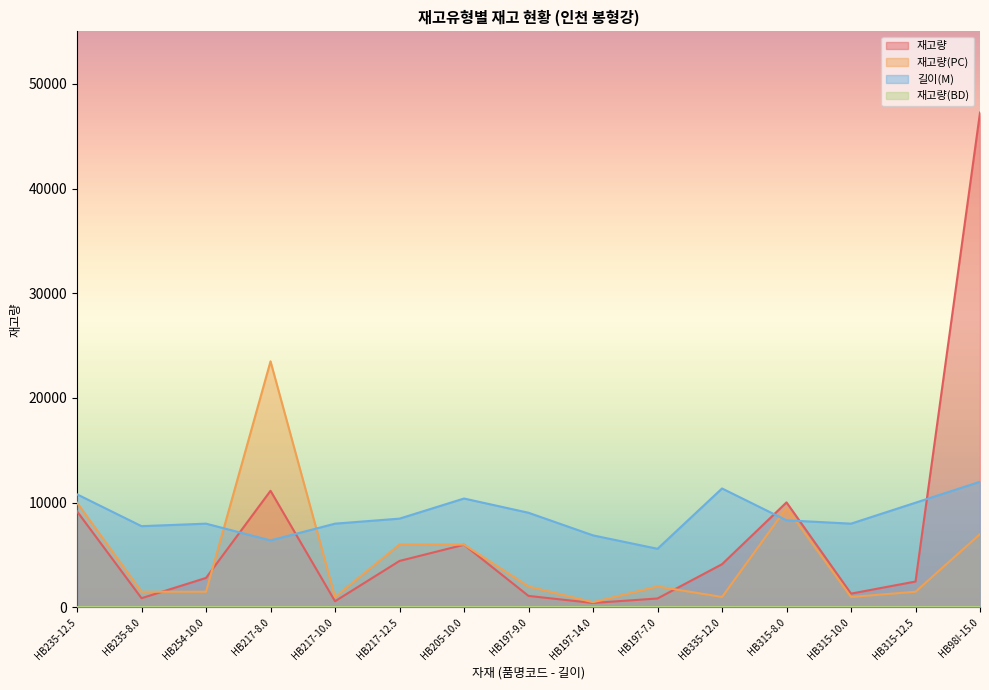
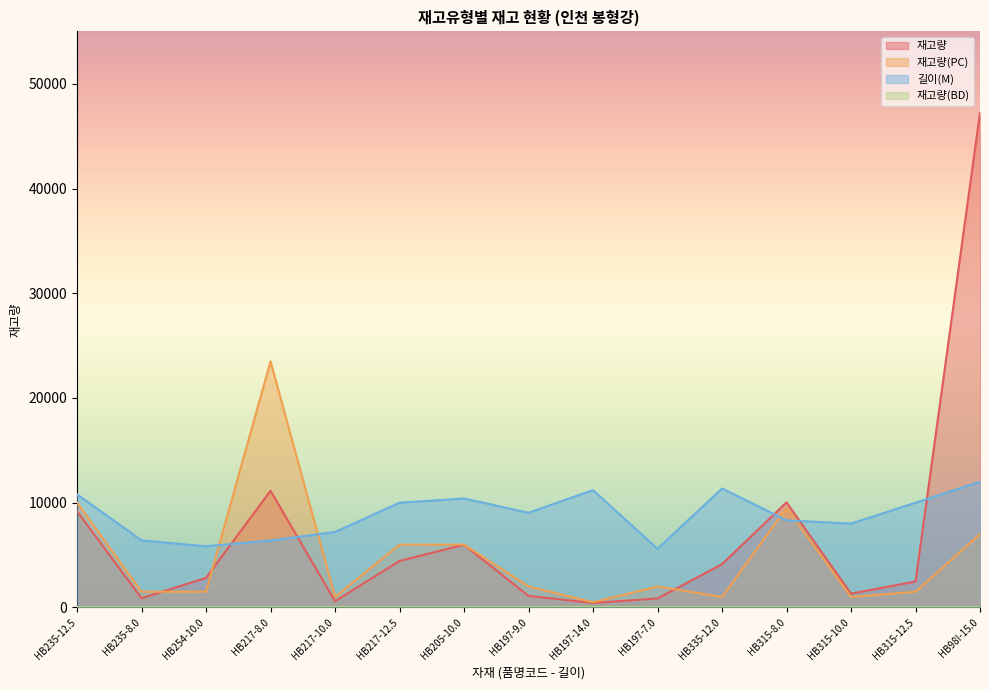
  {
    "길이(M)": {
      "HB235-12.5": 10800,
-     "HB235-8.0": 7800,
-     "HB254-10.0": 8000,
+     "HB235-8.0": 6400,
+     "HB254-10.0": 5800,
      "HB217-8.0": 6400,
-     "HB217-10.0": 8000,
-     "HB217-12.5": 8500,
+     "HB217-10.0": 7200,
+     "HB217-12.5": 10000,
      "HB205-10.0": 10400,
      "HB197-9.0": 9000,
-     "HB197-14.0": 6900,
+     "HB197-14.0": 11200,
      "HB197-7.0": 5600,
      "HB335-12.0": 11400,
      "HB315-8.0": 8300,
      "HB315-10.0": 8000,
      "HB315-12.5": 10000,
      "HB98I-15.0": 12000
    },
    "재고량(BD)": {
      "HB235-12.5": 0,
      "HB235-8.0": 0,
      "HB254-10.0": 0,
      "HB217-8.0": 0,
      "HB217-10.0": 0,
      "HB217-12.5": 0,
      "HB205-10.0": 0,
      "HB197-9.0": 0,
      "HB197-14.0": 0,
      "HB197-7.0": 0,
      "HB335-12.0": 0,
      "HB315-8.0": 0,
      "HB315-10.0": 0,
      "HB315-12.5": 0,
      "HB98I-15.0": 0
    }
  }
